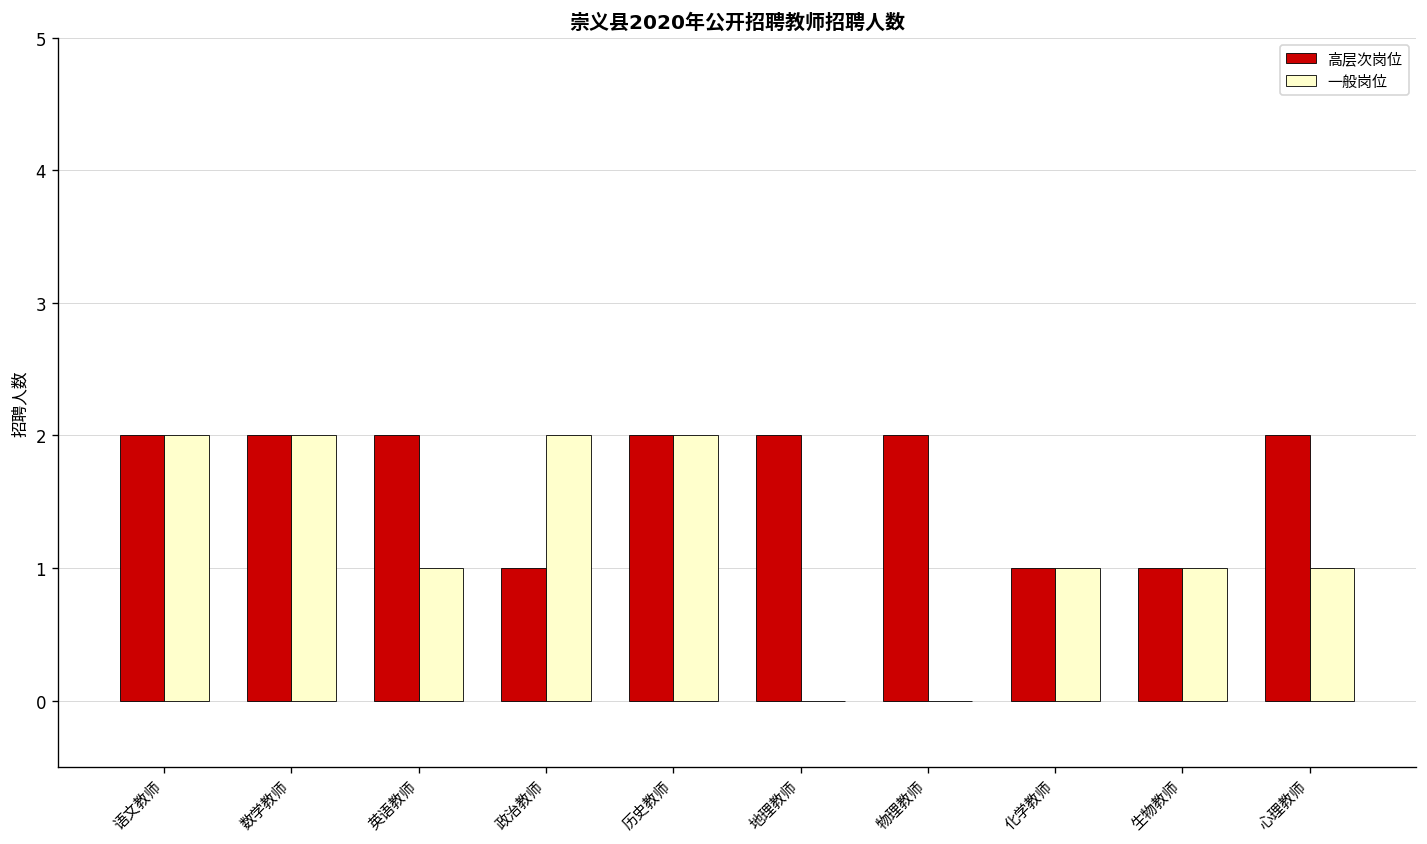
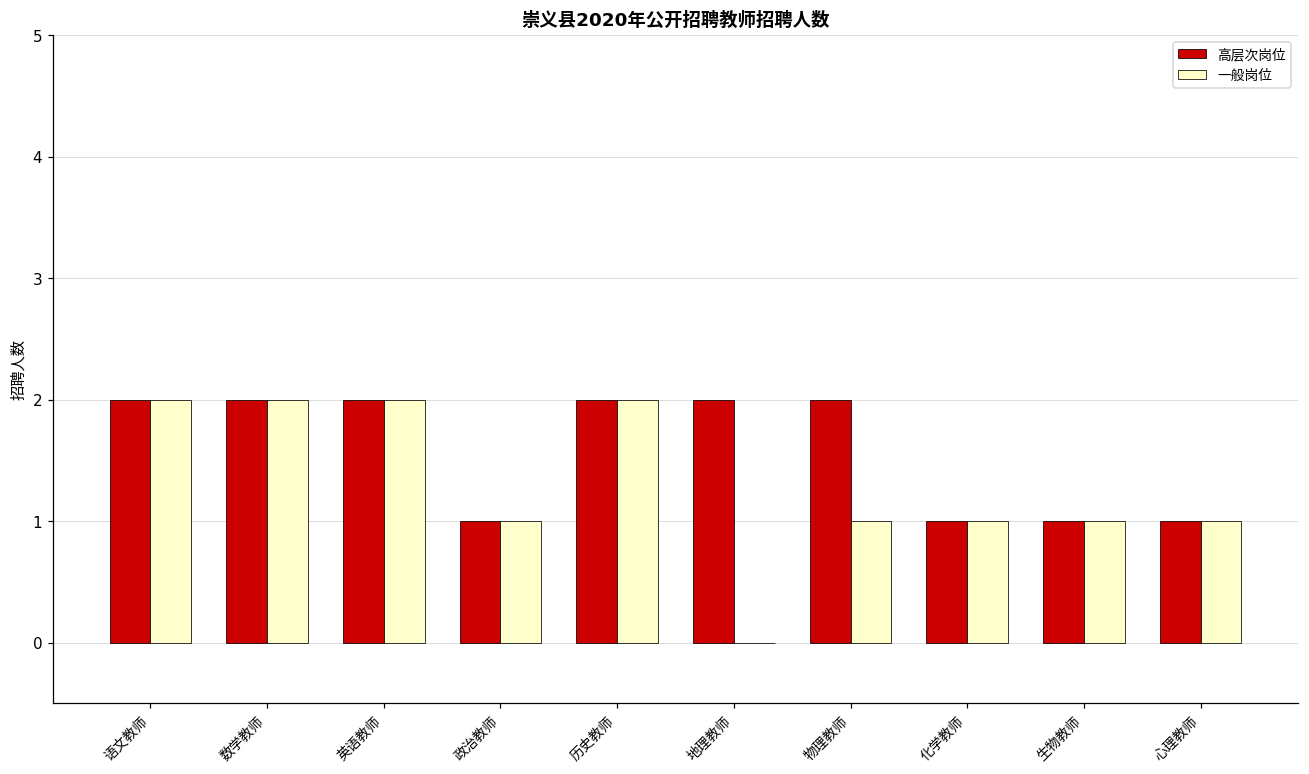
  {
    "高层次岗位": {
      "语文教师": 2,
      "数学教师": 2,
      "英语教师": 2,
      "政治教师": 1,
      "历史教师": 2,
      "地理教师": 2,
      "物理教师": 2,
      "化学教师": 1,
      "生物教师": 1,
-     "心理教师": 2
+     "心理教师": 1
    },
    "一般岗位": {
      "语文教师": 2,
      "数学教师": 2,
-     "英语教师": 1,
-     "政治教师": 2,
+     "英语教师": 2,
+     "政治教师": 1,
      "历史教师": 2,
      "地理教师": 0,
-     "物理教师": 0,
+     "物理教师": 1,
      "化学教师": 1,
      "生物教师": 1,
      "心理教师": 1
    }
  }
